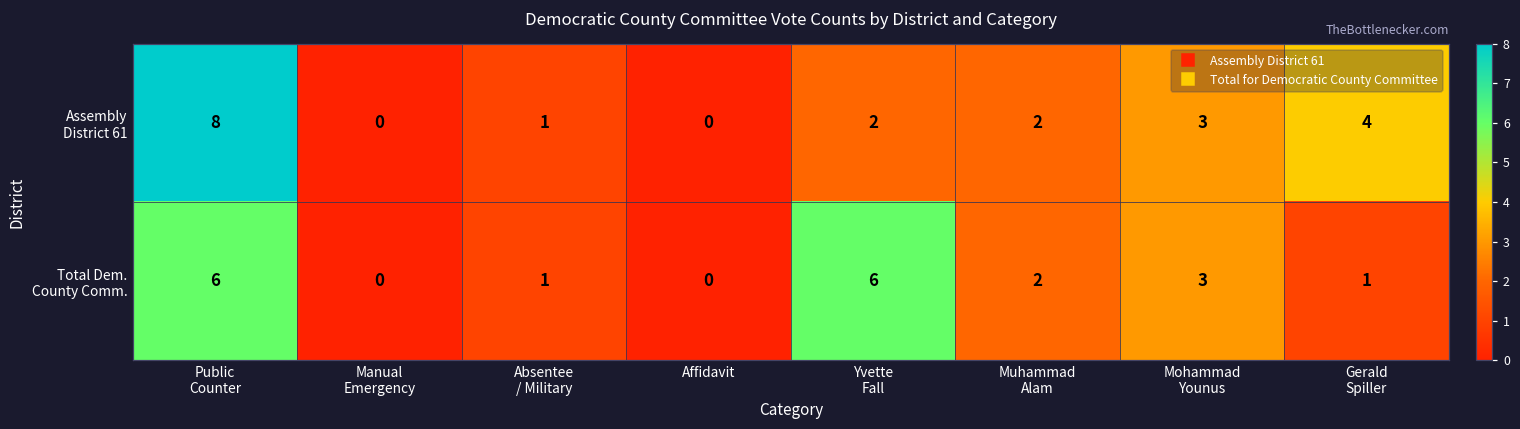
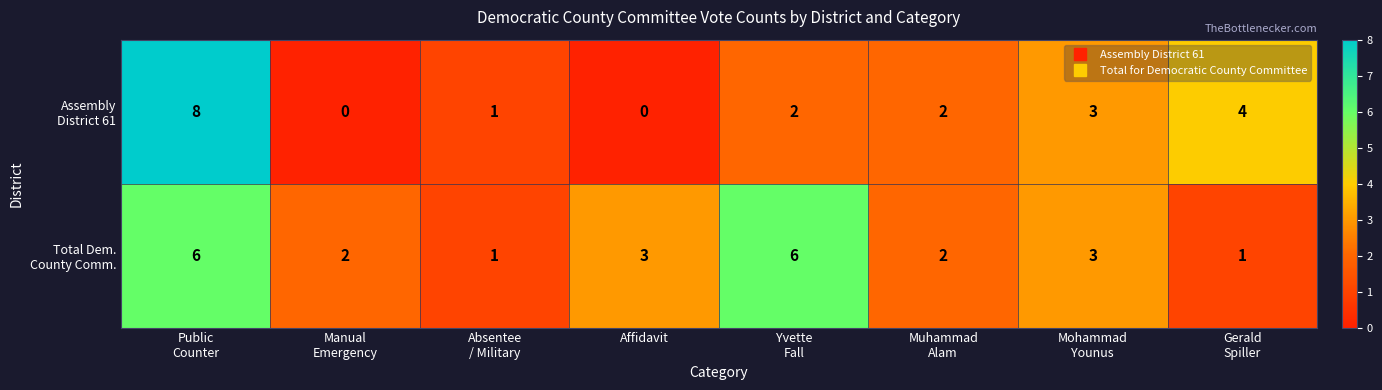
  {
    "Assembly District 61": {
      "Public Counter": 8,
      "Manual Emergency": 0,
      "Absentee / Military": 1,
      "Affidavit": 0,
      "Yvette Fall": 2,
      "Muhammad Alam": 2,
      "Mohammad Younus": 3,
      "Gerald Spiller": 4
    },
    "Total Dem. County Comm.": {
      "Public Counter": 6,
-     "Manual Emergency": 0,
+     "Manual Emergency": 2,
      "Absentee / Military": 1,
-     "Affidavit": 0,
+     "Affidavit": 3,
      "Yvette Fall": 6,
      "Muhammad Alam": 2,
      "Mohammad Younus": 3,
      "Gerald Spiller": 1
    }
  }
